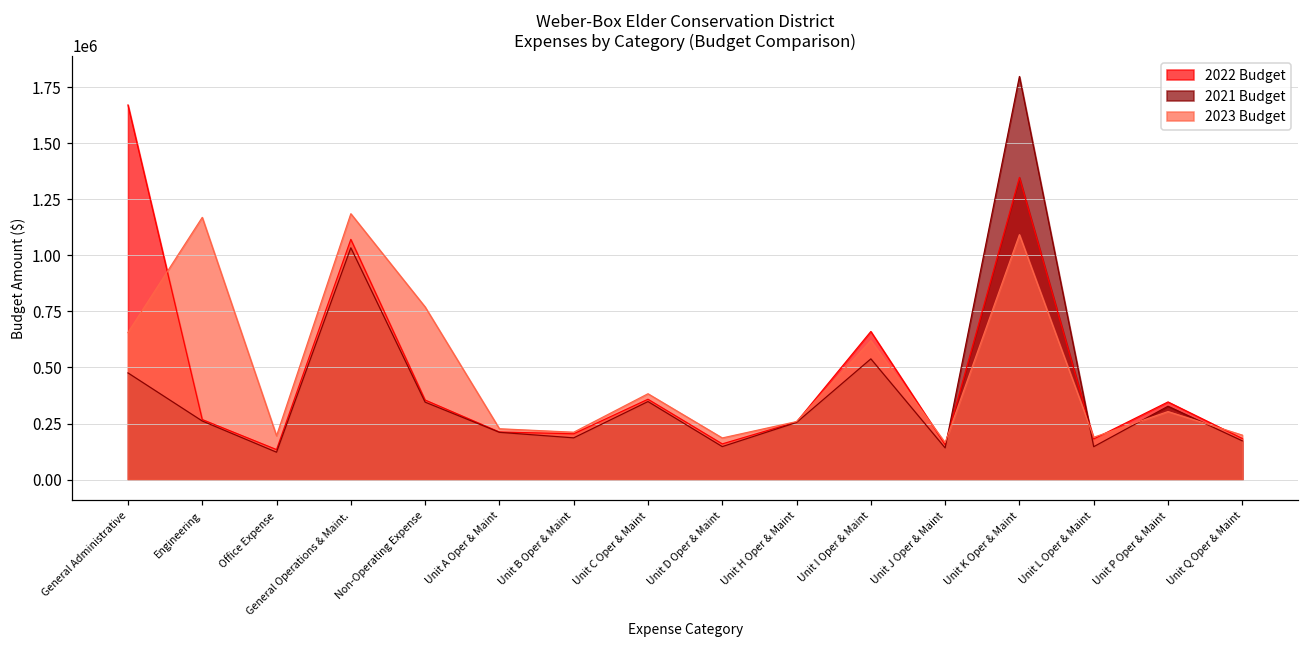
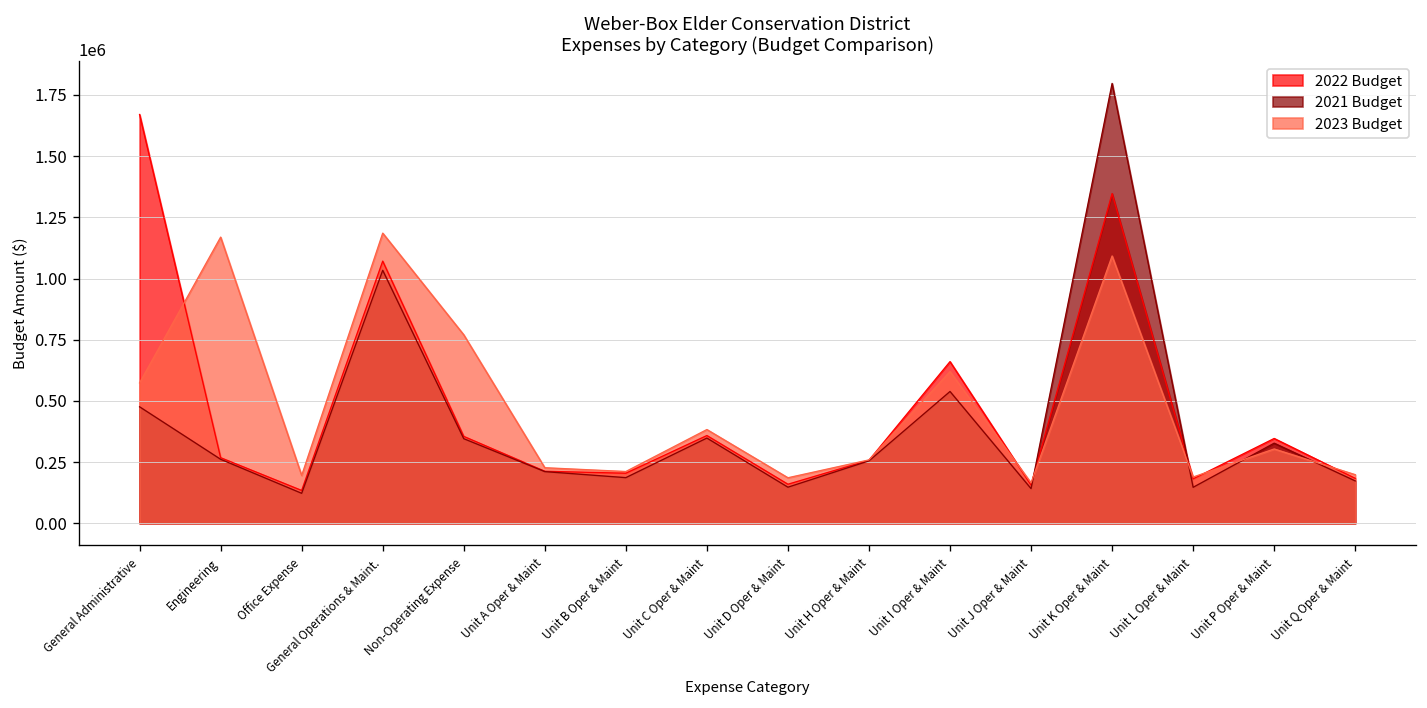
  {
    "2022 Budget": {
      "General Administrative": 1670000,
      "General Operations & Maint.": 1070000,
      "Unit I Oper & Maint": 660000,
      "Unit K Oper & Maint": 1350000,
      "Unit P Oper & Maint": 350000
    },
    "2021 Budget": {
      "General Administrative": 480000,
      "General Operations & Maint.": 1030000,
      "Unit B Oper & Maint": 190000,
      "Unit I Oper & Maint": 540000,
      "Unit J Oper & Maint": 140000,
      "Unit K Oper & Maint": 1800000,
      "Unit L Oper & Maint": 150000,
      "Unit P Oper & Maint": 330000
    },
    "2023 Budget": {
-     "General Administrative": 660000,
+     "General Administrative": 570000,
      "Engineering": 1170000,
      "Office Expense": 200000,
      "General Operations & Maint.": 1190000,
      "Non-Operating Expense": 770000,
      "Unit A Oper & Maint": 230000,
      "Unit C Oper & Maint": 380000,
      "Unit D Oper & Maint": 190000,
      "Unit I Oper & Maint": 620000,
      "Unit K Oper & Maint": 1090000,
      "Unit P Oper & Maint": 300000,
      "Unit Q Oper & Maint": 200000
    }
  }
